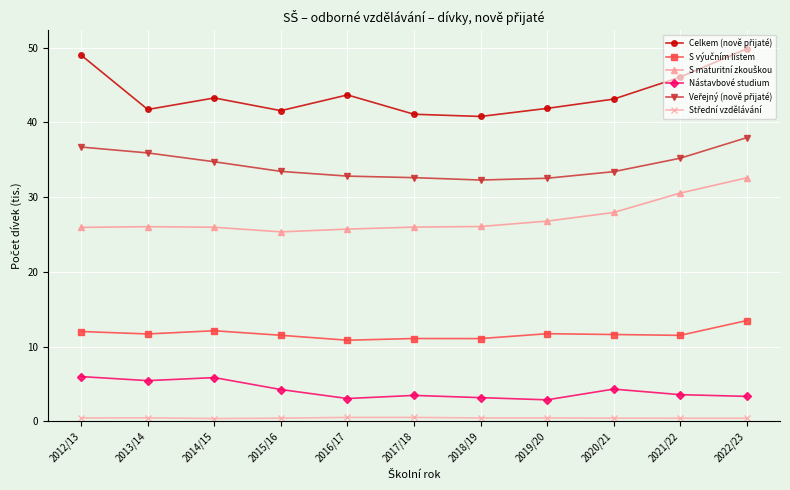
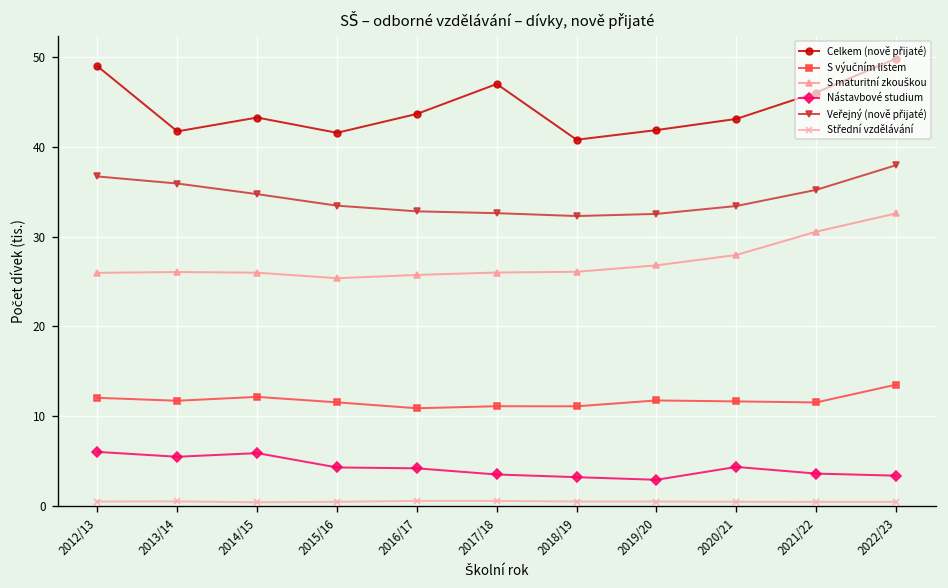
  {
    "Celkem (nově přijaté)": {
      "2012/13": 49,
      "2013/14": 42,
      "2014/15": 43,
      "2015/16": 42,
      "2016/17": 44,
-     "2017/18": 41,
+     "2017/18": 47,
      "2018/19": 41,
      "2019/20": 42,
      "2020/21": 43
    },
    "Nástavbové studium": {
      "2012/13": 6,
      "2013/14": 5,
      "2014/15": 6,
      "2015/16": 4,
-     "2016/17": 3,
+     "2016/17": 4,
      "2017/18": 3,
      "2018/19": 3,
      "2019/20": 3,
      "2020/21": 4,
      "2021/22": 4,
      "2022/23": 3
    }
  }
